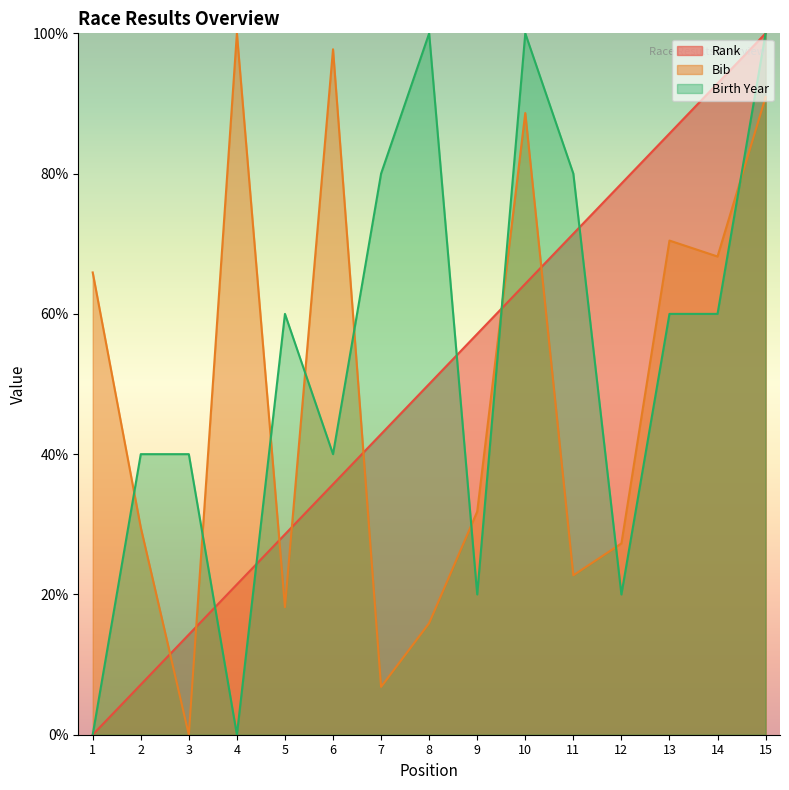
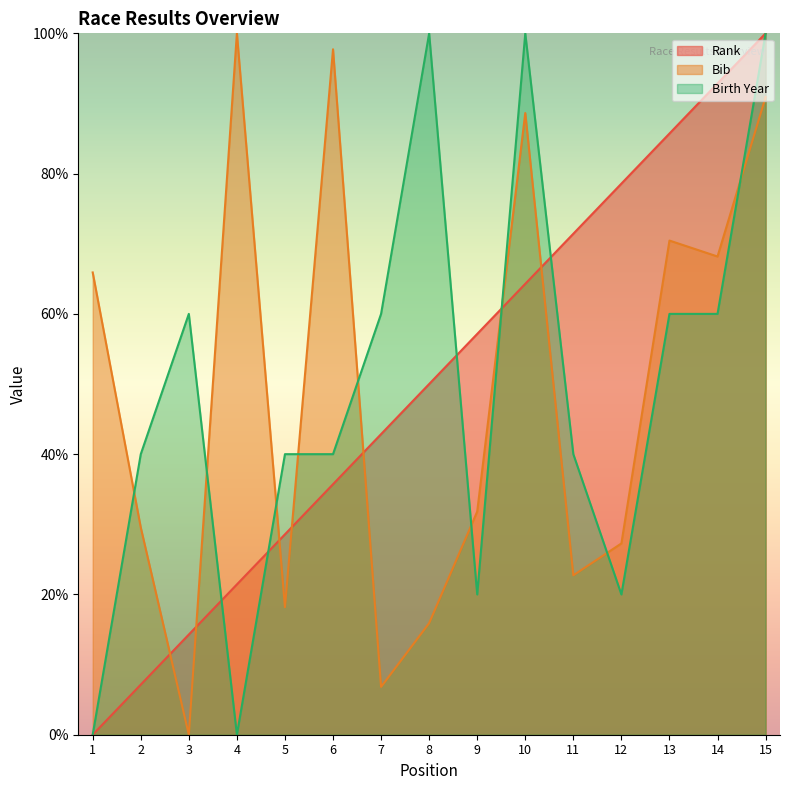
  {
    "Birth Year": {
      "2": "40%",
-     "3": "40%",
+     "3": "60%",
      "4": "0%",
-     "5": "60%",
+     "5": "40%",
      "6": "40%",
-     "7": "80%",
+     "7": "60%",
      "8": "100%",
      "9": "20%",
      "10": "100%",
-     "11": "80%",
+     "11": "40%",
      "12": "20%",
      "13": "60%",
      "14": "60%"
    }
  }
